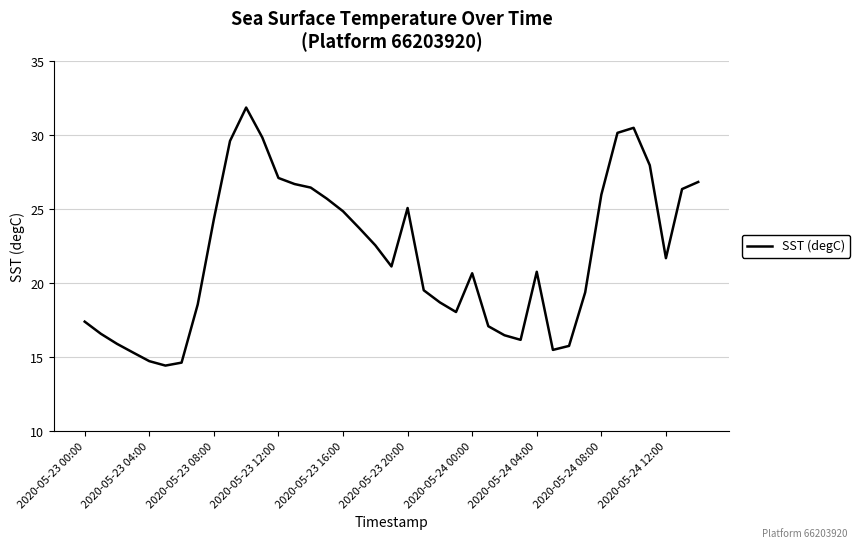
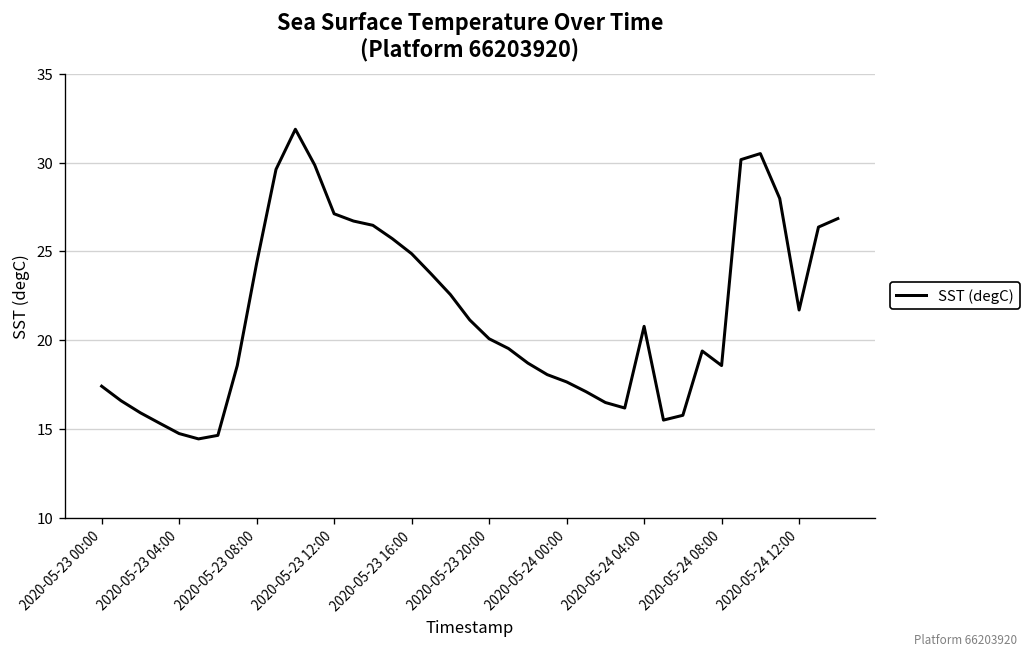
  {
    "2020-05-23 00:00": 17.4,
    "2020-05-23 04:00": 14.7,
    "2020-05-23 08:00": 24.3,
    "2020-05-23 12:00": 27.1,
    "2020-05-23 16:00": 24.9,
-   "2020-05-23 20:00": 25.1,
-   "2020-05-24 00:00": 20.7,
+   "2020-05-23 20:00": 20.1,
+   "2020-05-24 00:00": 17.7,
    "2020-05-24 04:00": 20.8,
-   "2020-05-24 08:00": 26.0,
+   "2020-05-24 08:00": 18.6,
    "2020-05-24 12:00": 21.7
  }
